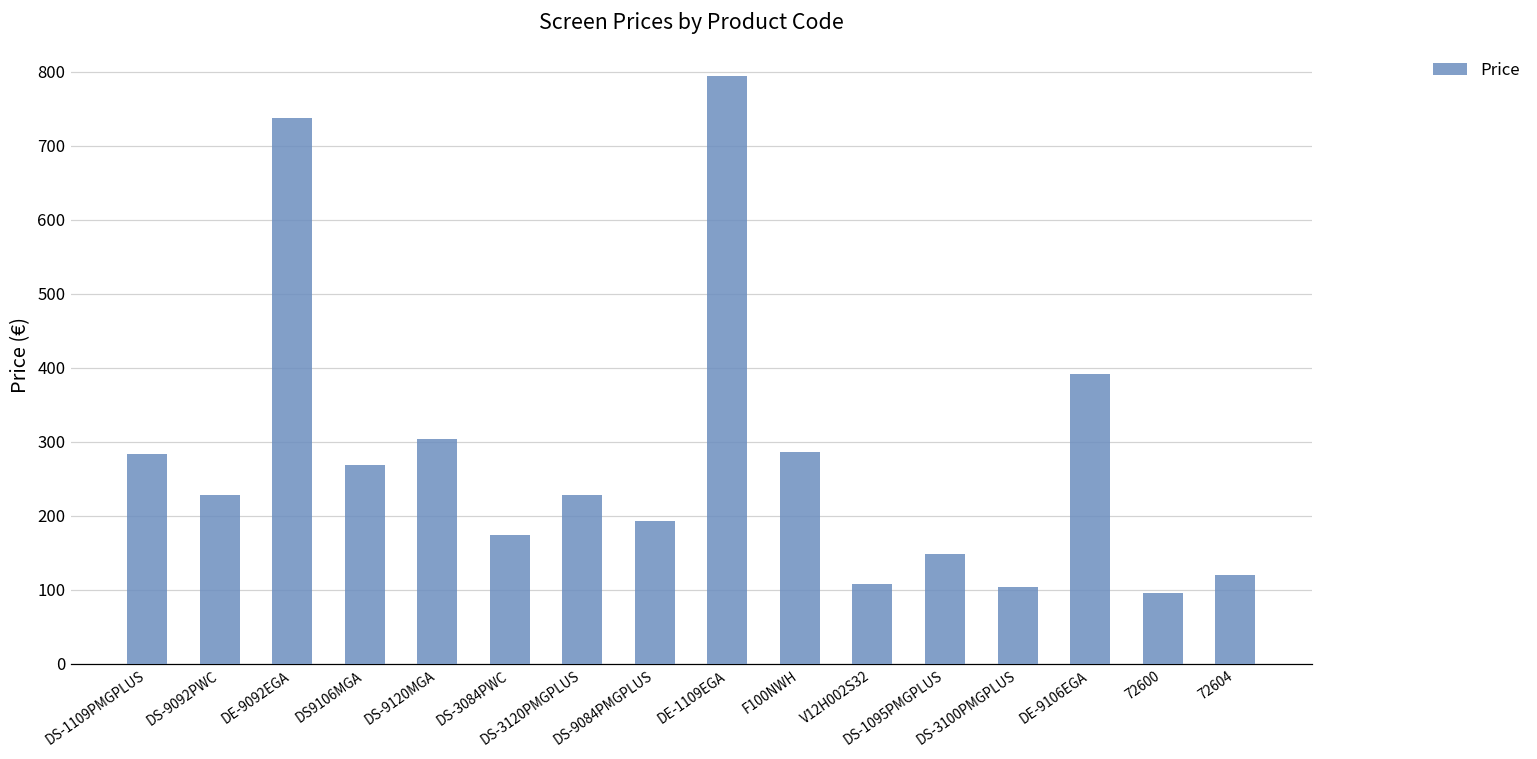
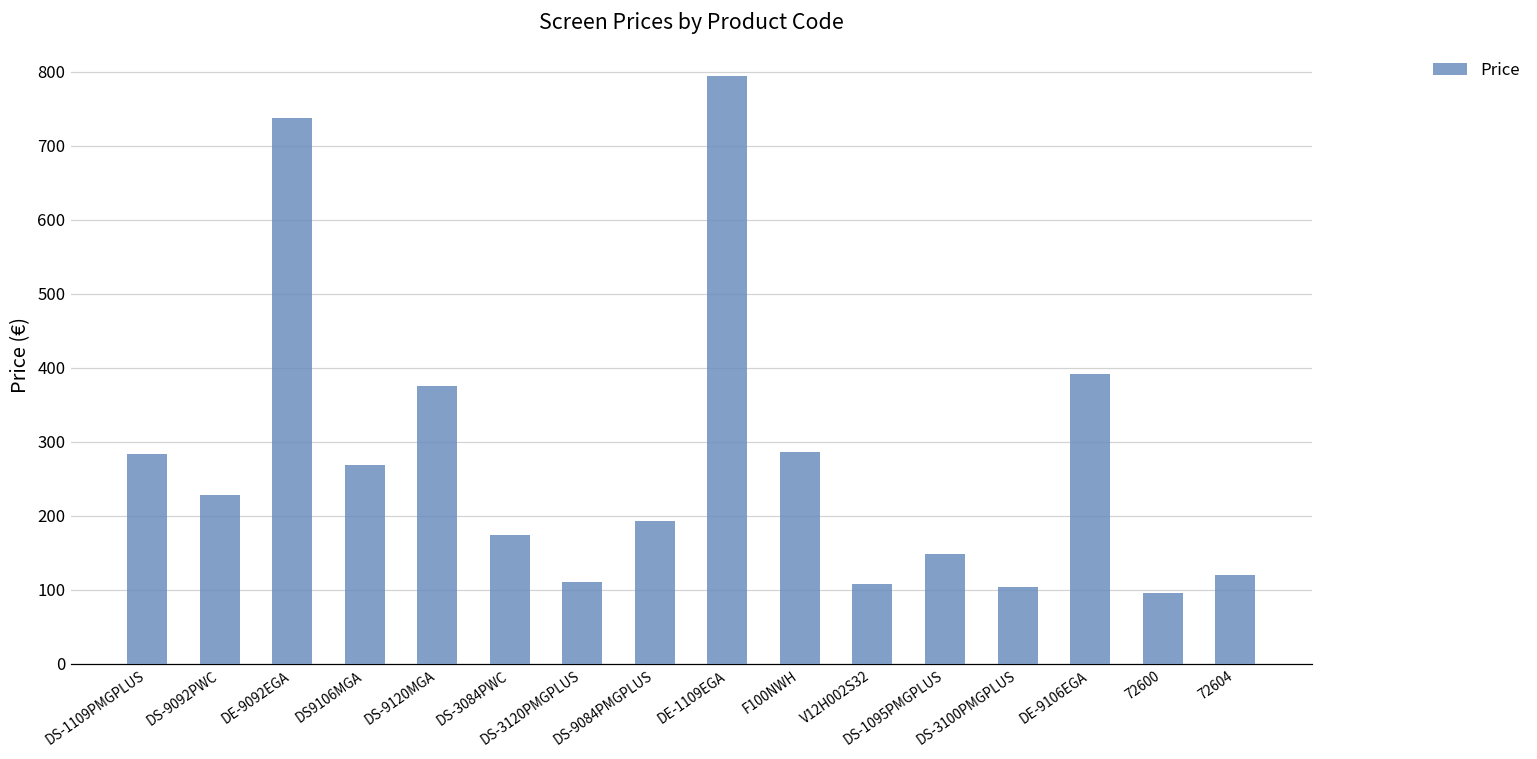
  {
    "DS-1109PMGPLUS": 280,
    "DS-9092PWC": 230,
    "DE-9092EGA": 740,
    "DS9106MGA": 270,
-   "DS-9120MGA": 300,
+   "DS-9120MGA": 380,
    "DS-3084PWC": 170,
-   "DS-3120PMGPLUS": 230,
+   "DS-3120PMGPLUS": 110,
    "DS-9084PMGPLUS": 190,
    "DE-1109EGA": 790,
    "F100NWH": 290,
    "V12H002S32": 110,
    "DS-1095PMGPLUS": 150,
    "DS-3100PMGPLUS": 100,
    "DE-9106EGA": 390,
    "72600": 100,
    "72604": 120
  }
